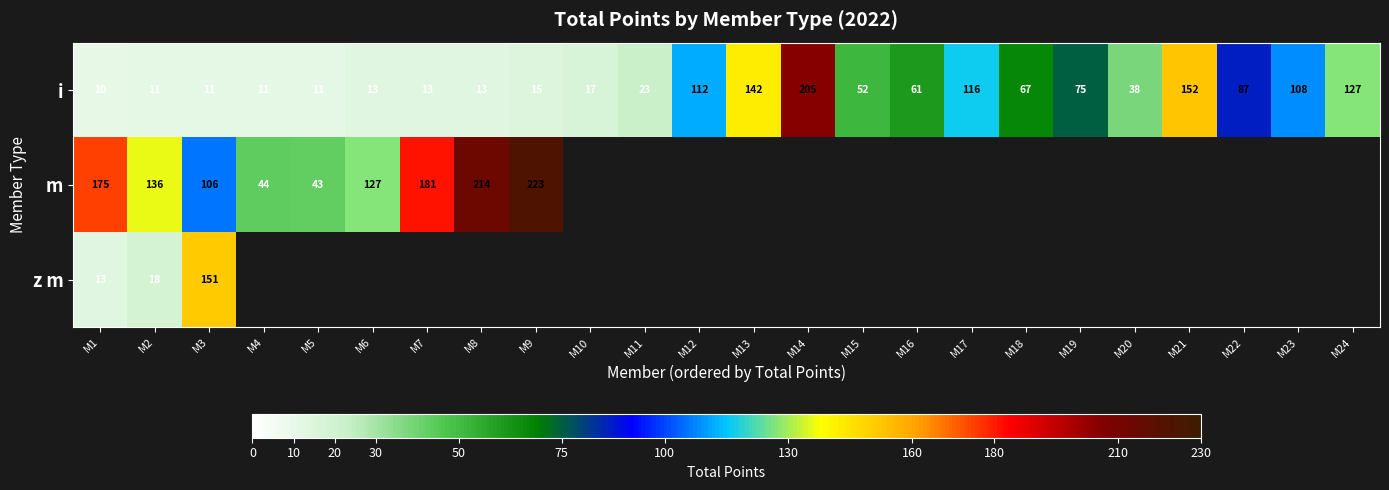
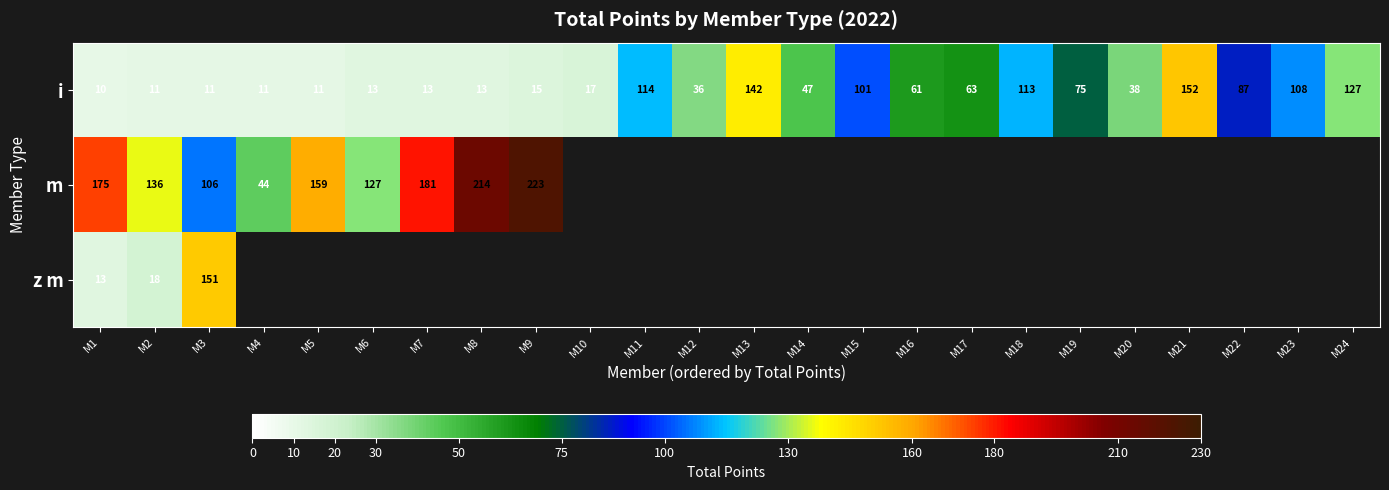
  {
    "i": {
-     "M11": 23,
-     "M12": 112,
+     "M11": 114,
+     "M12": 36,
      "M13": 142,
-     "M14": 205,
-     "M15": 52,
+     "M14": 47,
+     "M15": 101,
      "M16": 61,
-     "M17": 116,
-     "M18": 67,
+     "M17": 63,
+     "M18": 113,
      "M19": 75,
      "M20": 38,
      "M21": 152,
      "M22": 87,
      "M23": 108,
      "M24": 127
    },
    "m": {
      "M1": 175,
      "M2": 136,
      "M3": 106,
      "M4": 44,
-     "M5": 43,
+     "M5": 159,
      "M6": 127,
      "M7": 181,
      "M8": 214,
      "M9": 223
    },
    "z m": {
      "M3": 151
    }
  }
